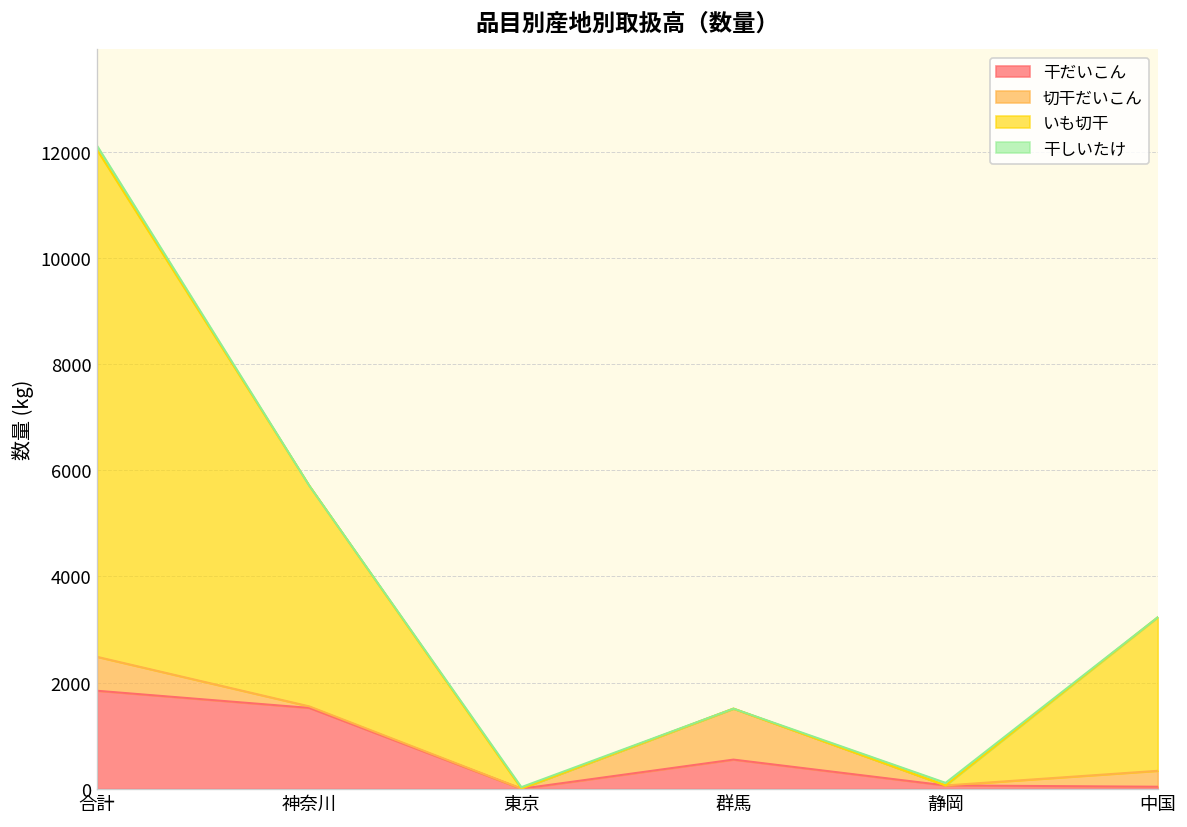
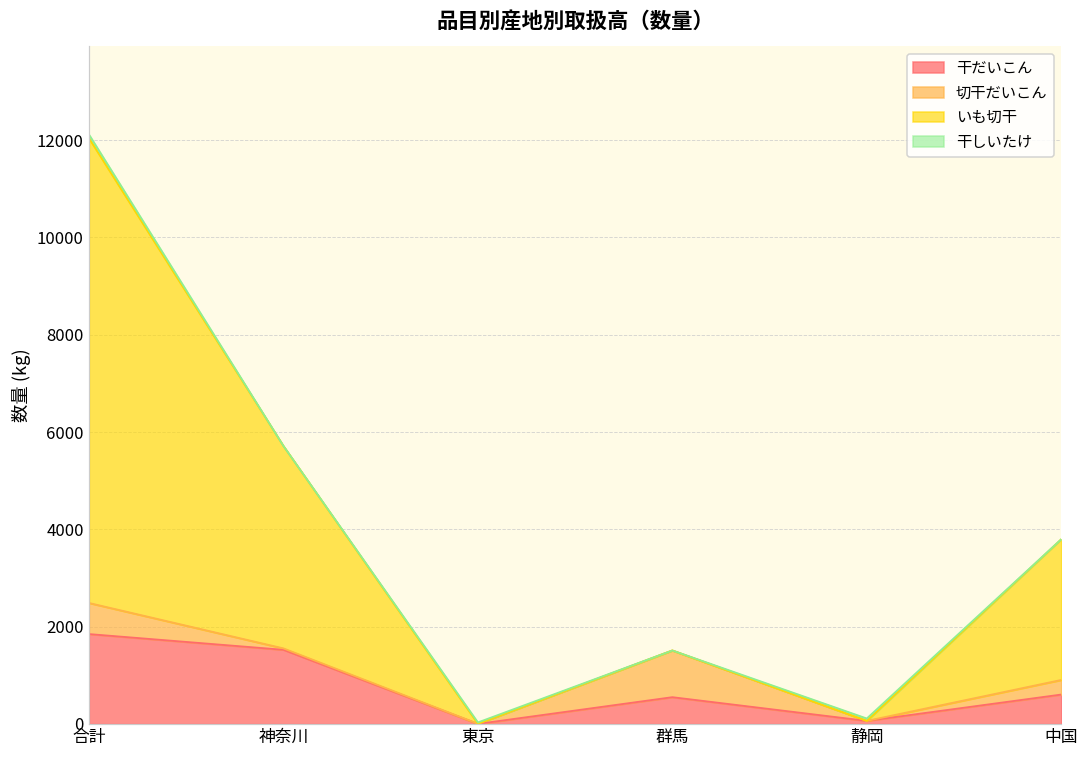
  {
    "干だいこん": {
      "合計": 1800,
      "群馬": 600,
-     "中国": 0
+     "中国": 600
    },
    "切干だいこん": {
      "合計": 600,
      "中国": 300
    },
    "いも切干": {
      "合計": 9600
    },
    "干しいたけ": {
      "合計": 100
    }
  }
